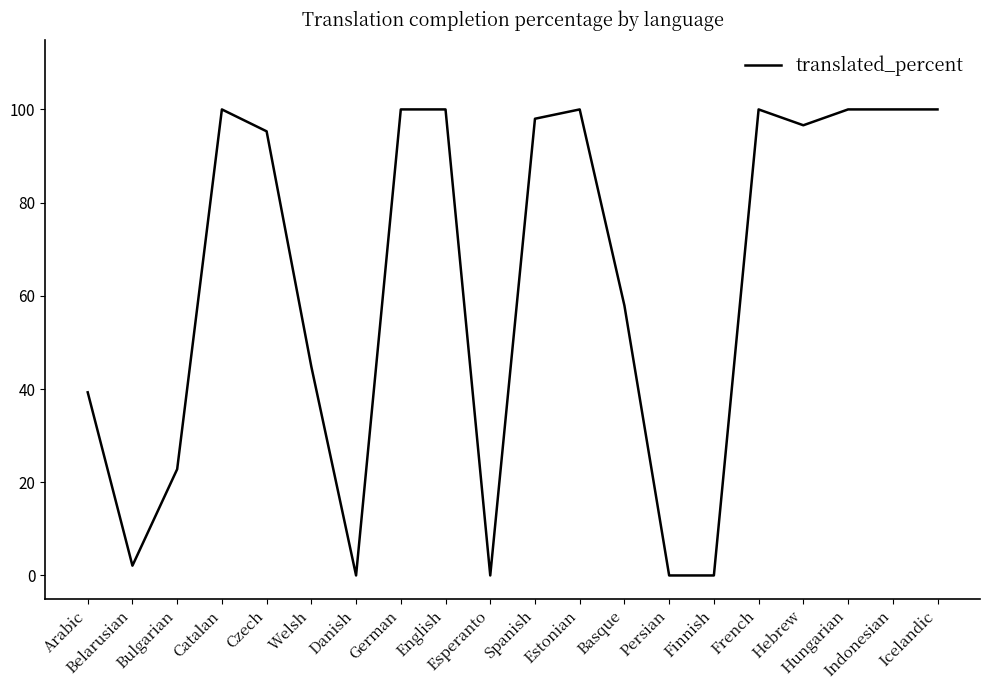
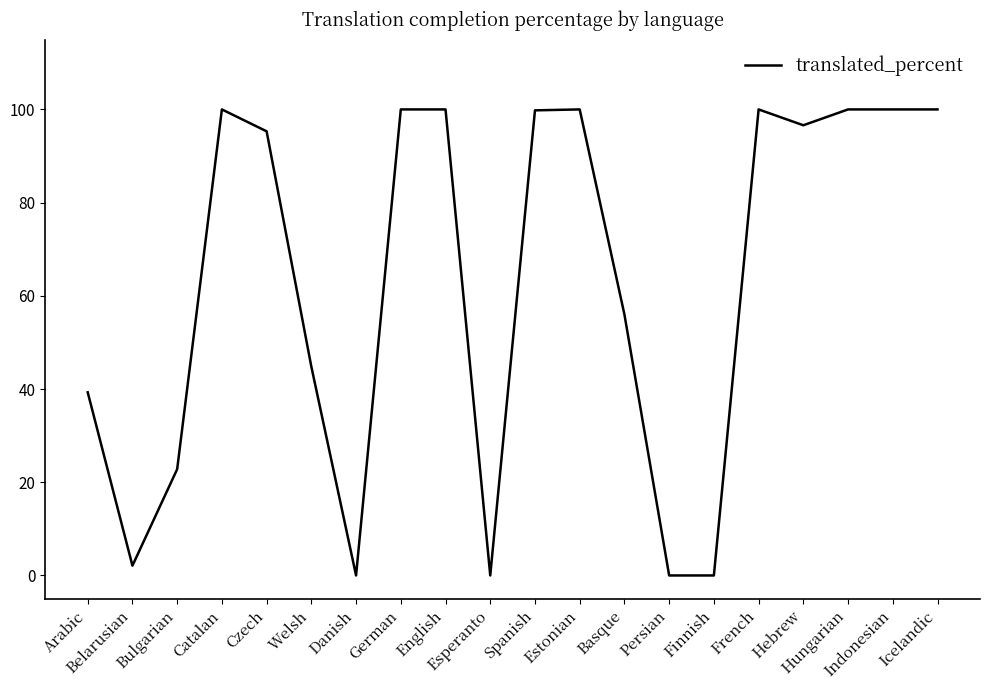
  {
    "Arabic": 39,
    "Belarusian": 2,
    "Bulgarian": 23,
    "Catalan": 100,
    "Czech": 95,
    "Welsh": 45,
    "Danish": 0,
    "German": 100,
    "English": 100,
    "Esperanto": 0,
-   "Spanish": 98,
+   "Spanish": 100,
    "Estonian": 100,
-   "Basque": 58,
+   "Basque": 56,
    "Persian": 0,
    "Finnish": 0,
    "French": 100,
    "Hebrew": 97,
    "Hungarian": 100,
    "Indonesian": 100,
    "Icelandic": 100
  }
